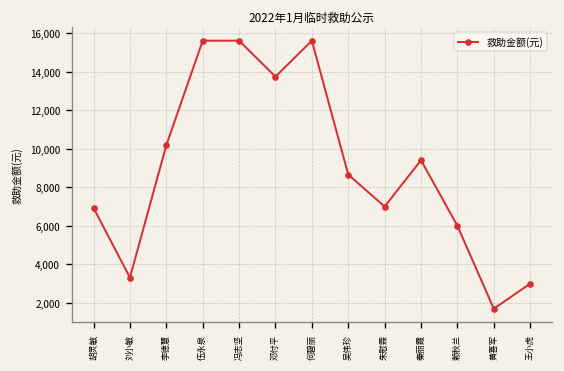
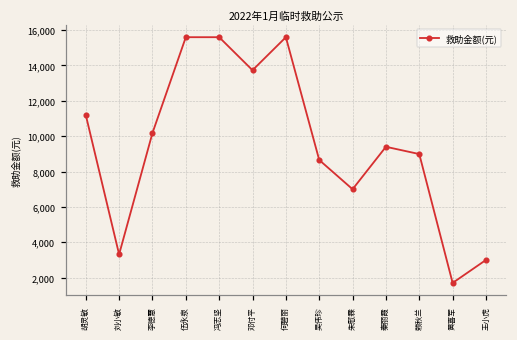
  {
-   "胡灵敏": "6,900",
+   "胡灵敏": "11,200",
    "刘小敏": "3,300",
    "李德慧": "10,200",
    "伍永泉": "15,600",
    "冯志坚": "15,600",
    "邓付平": "13,700",
    "何碧丽": "15,600",
    "吴伟珍": "8,700",
    "朱慰霖": "7,000",
    "秦丽霞": "9,400",
-   "赖秋兰": "6,000",
+   "赖秋兰": "9,000",
    "黄喜军": "1,700",
    "王小虎": "3,000"
  }
